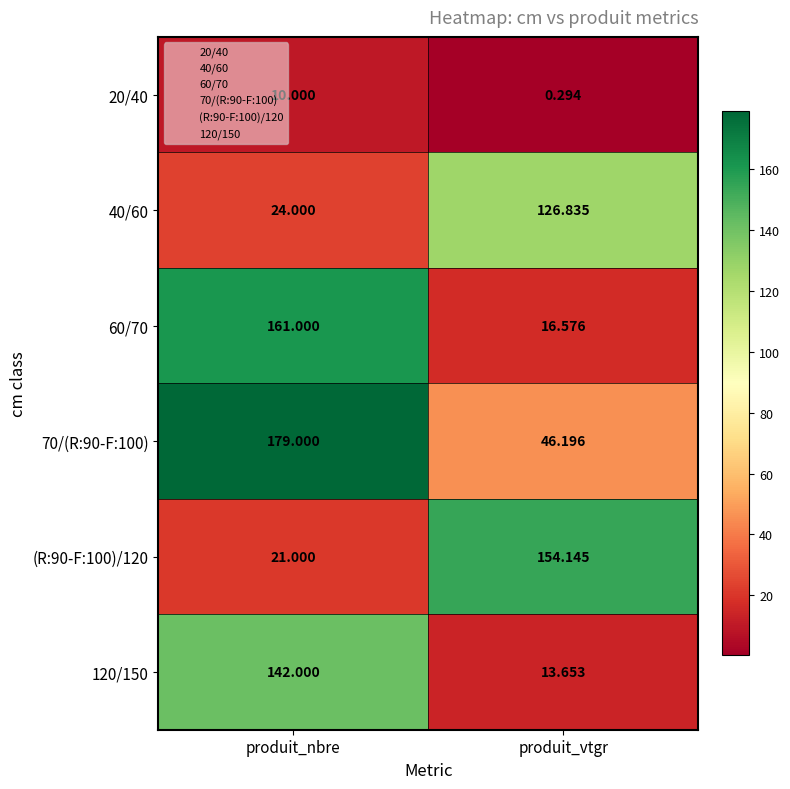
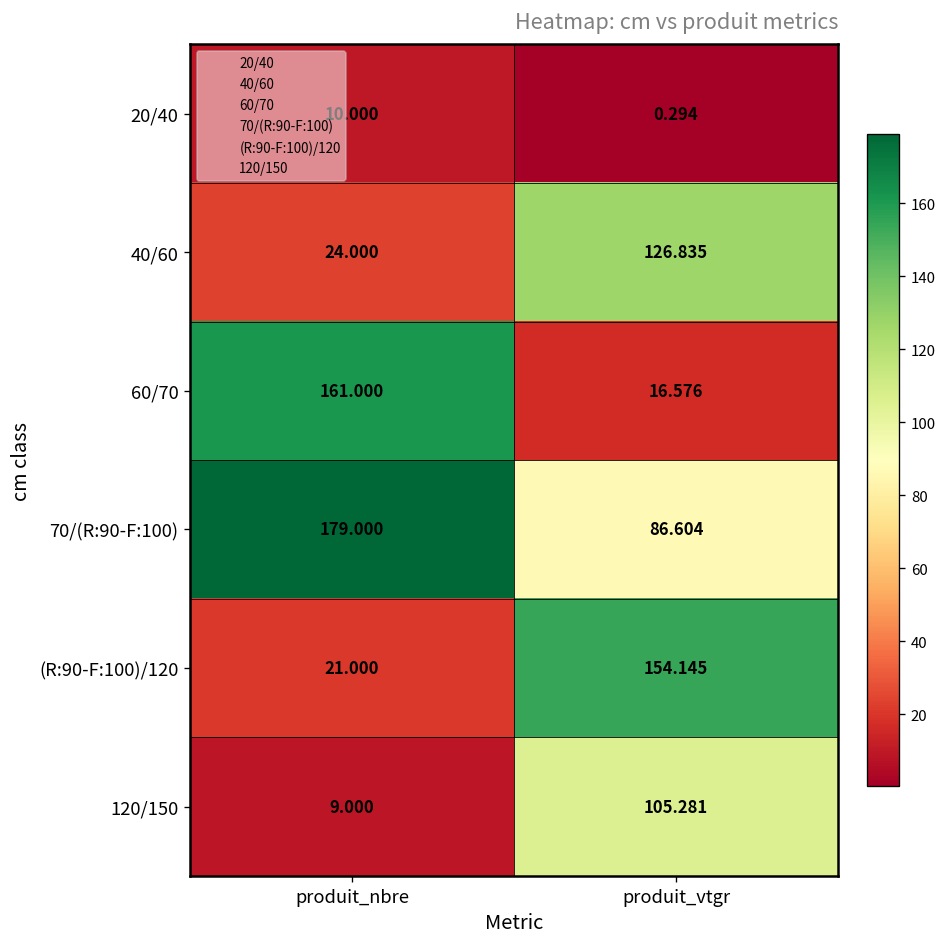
  {
    "20/40": {
      "produit_vtgr": 0.294
    },
    "40/60": {
      "produit_nbre": 24.000,
      "produit_vtgr": 126.835
    },
    "60/70": {
      "produit_nbre": 161.000,
      "produit_vtgr": 16.576
    },
    "70/(R:90-F:100)": {
      "produit_nbre": 179.000,
-     "produit_vtgr": 46.196
+     "produit_vtgr": 86.604
    },
    "(R:90-F:100)/120": {
      "produit_nbre": 21.000,
      "produit_vtgr": 154.145
    },
    "120/150": {
-     "produit_nbre": 142.000,
-     "produit_vtgr": 13.653
+     "produit_nbre": 9.000,
+     "produit_vtgr": 105.281
    }
  }
